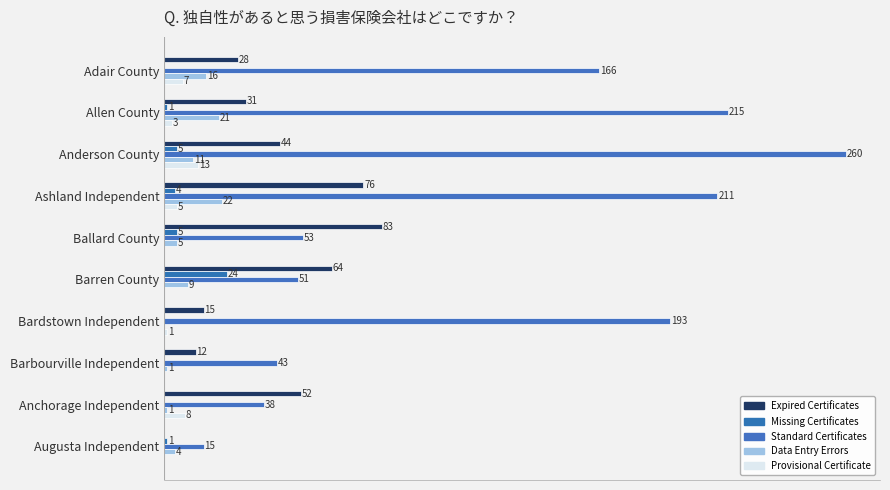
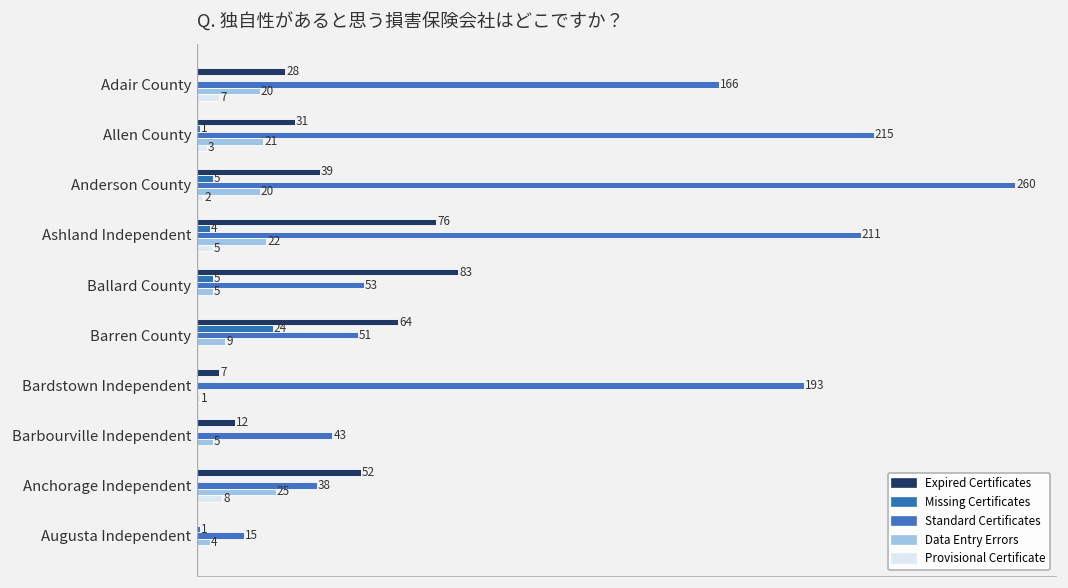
  {
    "Expired Certificates": {
      "Adair County": 28,
      "Allen County": 31,
-     "Anderson County": 44,
+     "Anderson County": 39,
      "Ashland Independent": 76,
      "Ballard County": 83,
      "Barren County": 64,
-     "Bardstown Independent": 15,
+     "Bardstown Independent": 7,
      "Barbourville Independent": 12,
      "Anchorage Independent": 52
    },
    "Data Entry Errors": {
-     "Adair County": 16,
+     "Adair County": 20,
      "Allen County": 21,
-     "Anderson County": 11,
+     "Anderson County": 20,
      "Ashland Independent": 22,
      "Ballard County": 5,
      "Barren County": 9,
-     "Barbourville Independent": 1,
-     "Anchorage Independent": 1,
+     "Barbourville Independent": 5,
+     "Anchorage Independent": 25,
      "Augusta Independent": 4
    },
    "Provisional Certificate": {
      "Adair County": 7,
      "Allen County": 3,
-     "Anderson County": 13,
+     "Anderson County": 2,
      "Ashland Independent": 5,
      "Bardstown Independent": 1,
      "Anchorage Independent": 8
    }
  }
